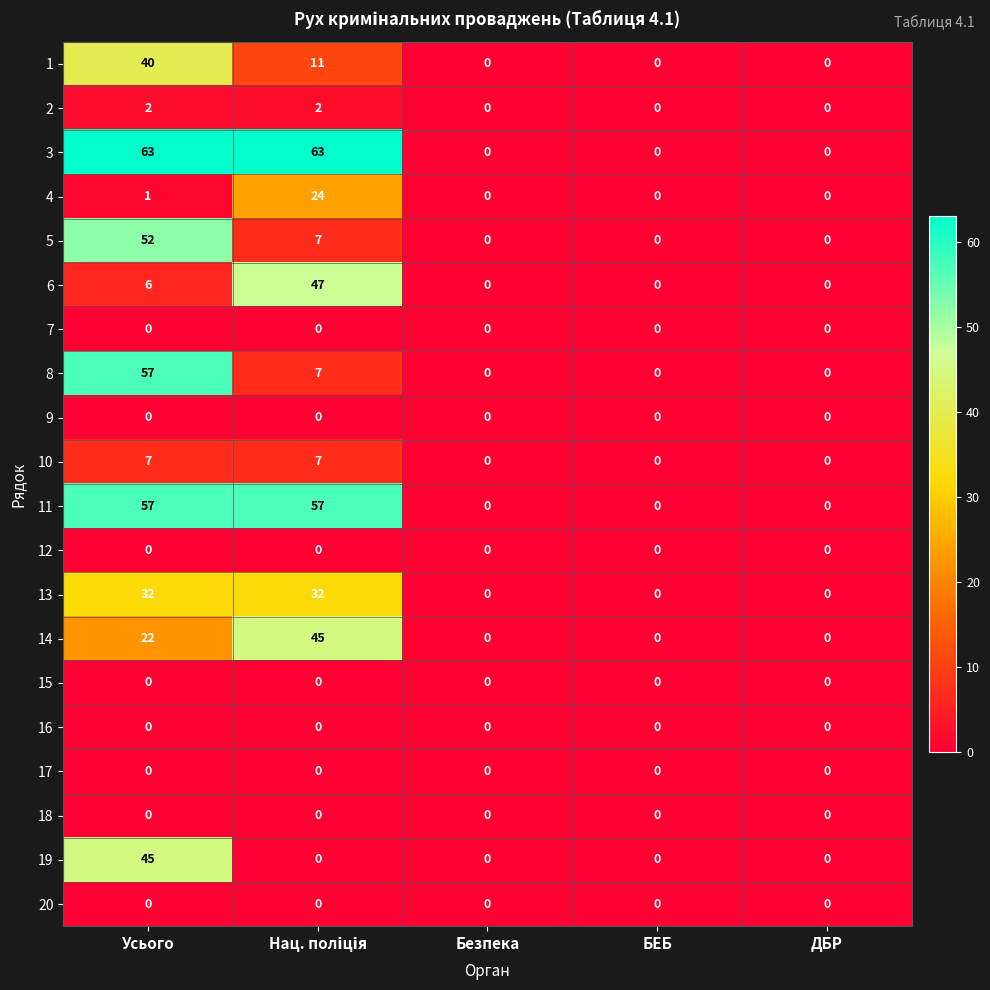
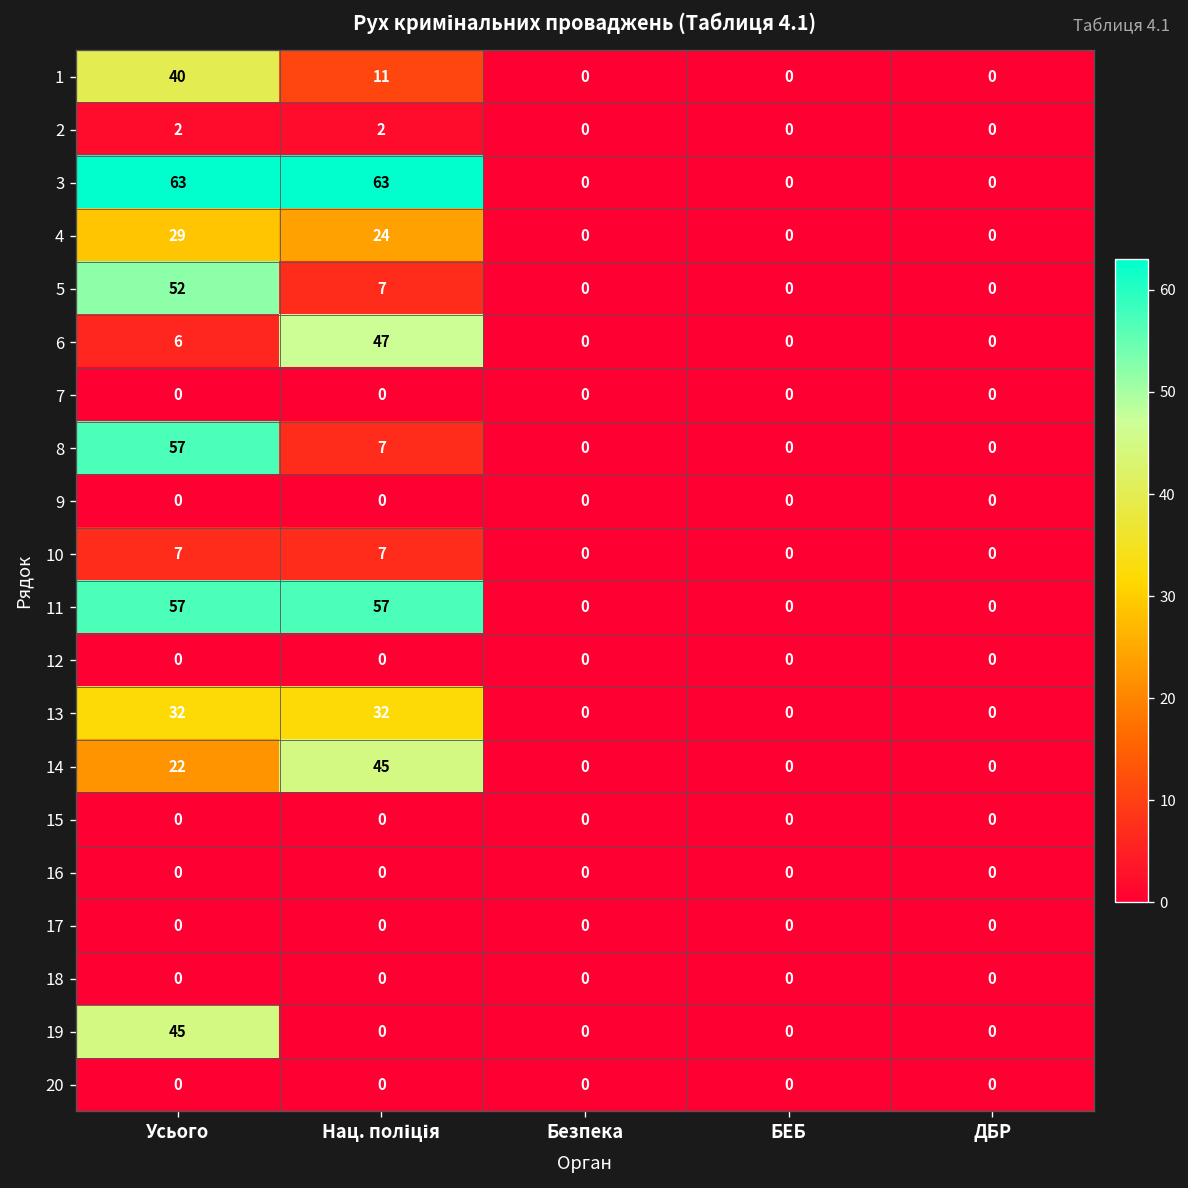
  {
    "1": {
      "Усього": 40,
      "Нац. поліція": 11,
      "Безпека": 0,
      "БЕБ": 0,
      "ДБР": 0
    },
    "2": {
      "Усього": 2,
      "Нац. поліція": 2,
      "Безпека": 0,
      "БЕБ": 0,
      "ДБР": 0
    },
    "3": {
      "Усього": 63,
      "Нац. поліція": 63,
      "Безпека": 0,
      "БЕБ": 0,
      "ДБР": 0
    },
    "4": {
-     "Усього": 1,
+     "Усього": 29,
      "Нац. поліція": 24,
      "Безпека": 0,
      "БЕБ": 0,
      "ДБР": 0
    },
    "5": {
      "Усього": 52,
      "Нац. поліція": 7,
      "Безпека": 0,
      "БЕБ": 0,
      "ДБР": 0
    },
    "6": {
      "Усього": 6,
      "Нац. поліція": 47,
      "Безпека": 0,
      "БЕБ": 0,
      "ДБР": 0
    },
    "7": {
      "Усього": 0,
      "Нац. поліція": 0,
      "Безпека": 0,
      "БЕБ": 0,
      "ДБР": 0
    },
    "8": {
      "Усього": 57,
      "Нац. поліція": 7,
      "Безпека": 0,
      "БЕБ": 0,
      "ДБР": 0
    },
    "9": {
      "Усього": 0,
      "Нац. поліція": 0,
      "Безпека": 0,
      "БЕБ": 0,
      "ДБР": 0
    },
    "10": {
      "Усього": 7,
      "Нац. поліція": 7,
      "Безпека": 0,
      "БЕБ": 0,
      "ДБР": 0
    },
    "11": {
      "Усього": 57,
      "Нац. поліція": 57,
      "Безпека": 0,
      "БЕБ": 0,
      "ДБР": 0
    },
    "12": {
      "Усього": 0,
      "Нац. поліція": 0,
      "Безпека": 0,
      "БЕБ": 0,
      "ДБР": 0
    },
    "13": {
      "Усього": 32,
      "Нац. поліція": 32,
      "Безпека": 0,
      "БЕБ": 0,
      "ДБР": 0
    },
    "14": {
      "Усього": 22,
      "Нац. поліція": 45,
      "Безпека": 0,
      "БЕБ": 0,
      "ДБР": 0
    },
    "15": {
      "Усього": 0,
      "Нац. поліція": 0,
      "Безпека": 0,
      "БЕБ": 0,
      "ДБР": 0
    },
    "16": {
      "Усього": 0,
      "Нац. поліція": 0,
      "Безпека": 0,
      "БЕБ": 0,
      "ДБР": 0
    },
    "17": {
      "Усього": 0,
      "Нац. поліція": 0,
      "Безпека": 0,
      "БЕБ": 0,
      "ДБР": 0
    },
    "18": {
      "Усього": 0,
      "Нац. поліція": 0,
      "Безпека": 0,
      "БЕБ": 0,
      "ДБР": 0
    },
    "19": {
      "Усього": 45,
      "Нац. поліція": 0,
      "Безпека": 0,
      "БЕБ": 0,
      "ДБР": 0
    },
    "20": {
      "Усього": 0,
      "Нац. поліція": 0,
      "Безпека": 0,
      "БЕБ": 0,
      "ДБР": 0
    }
  }
